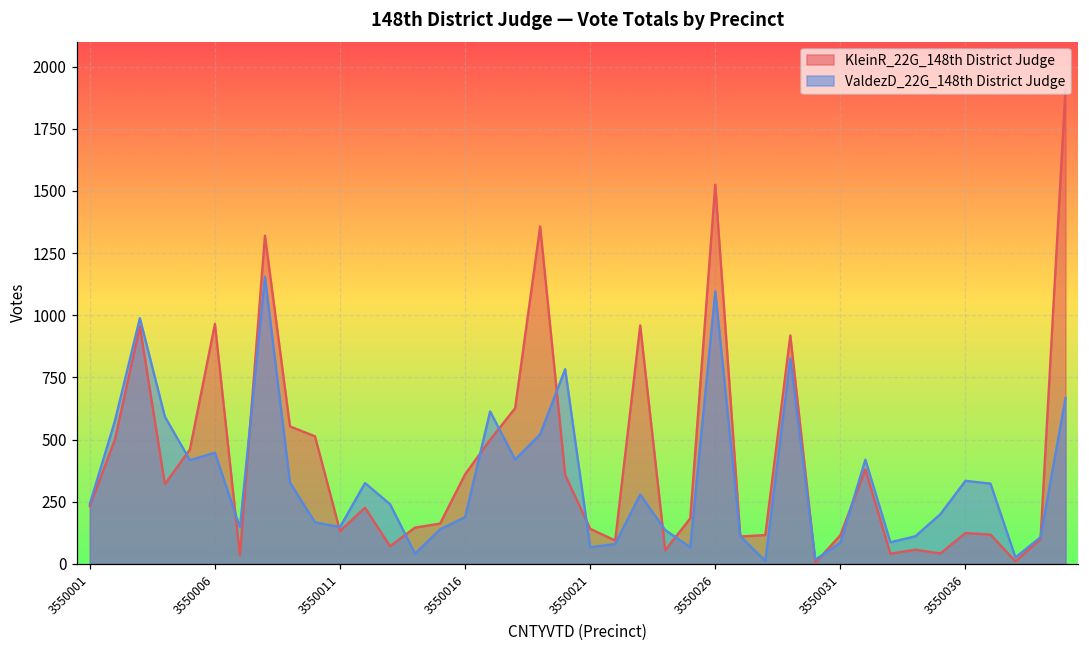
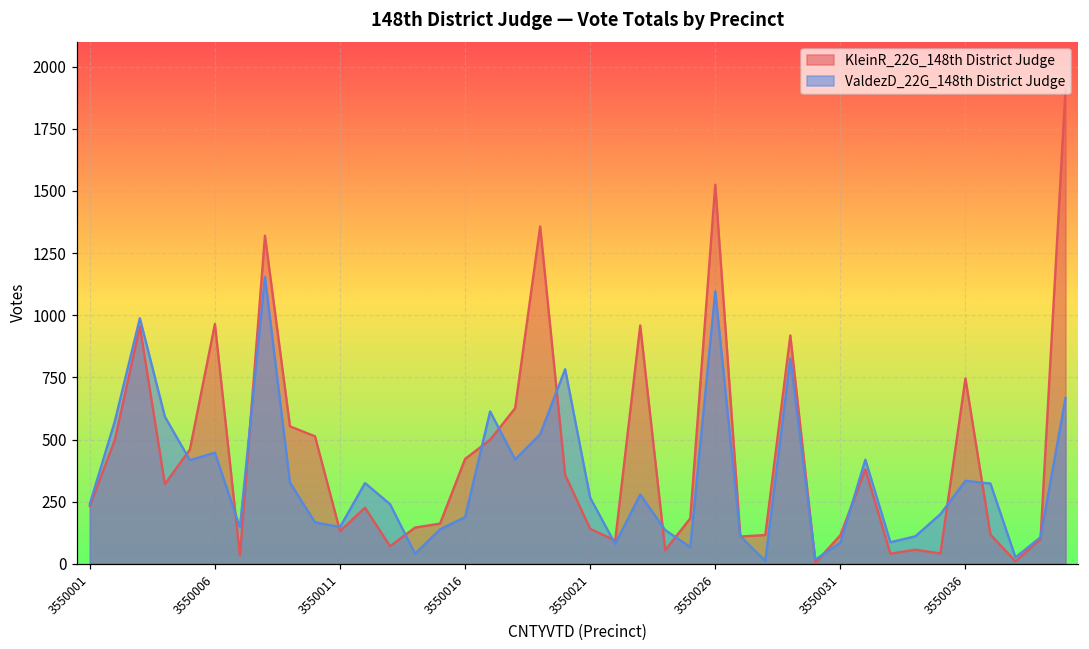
  {
    "KleinR_22G_148th District Judge": {
      "3550006": 970,
      "3550011": 130,
-     "3550016": 360,
+     "3550016": 420,
      "3550021": 140,
      "3550026": 1530,
      "3550031": 120,
-     "3550036": 120
+     "3550036": 750
    },
    "ValdezD_22G_148th District Judge": {
      "3550006": 450,
      "3550011": 150,
      "3550016": 190,
-     "3550021": 70,
+     "3550021": 270,
      "3550026": 1100,
      "3550031": 90,
      "3550036": 330
    }
  }
